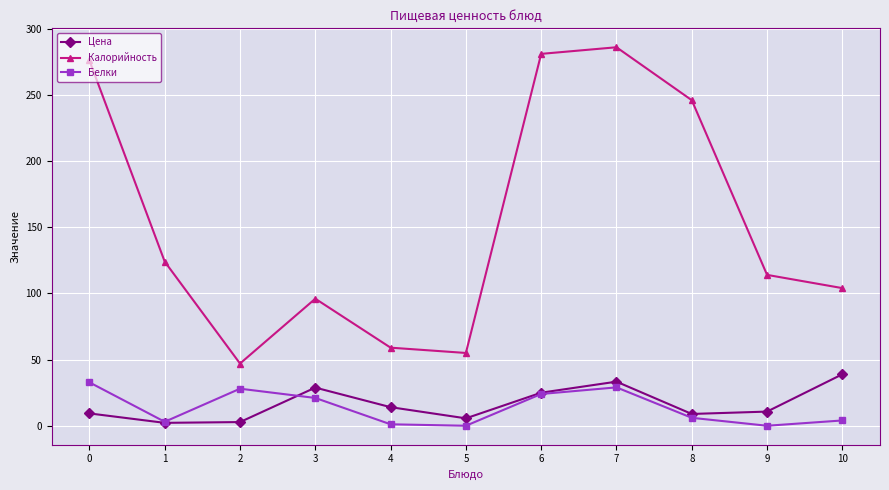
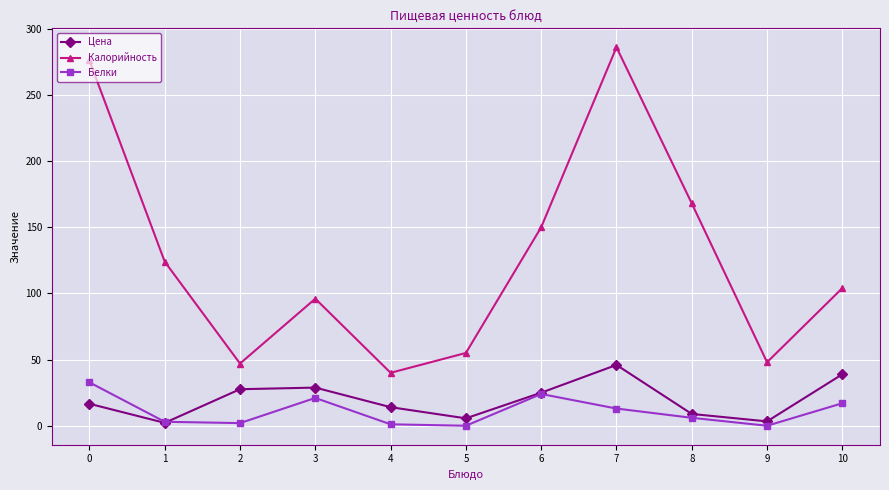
  {
    "Цена": {
-     "0": 9,
-     "2": 3,
+     "0": 17,
+     "2": 28,
      "3": 29,
      "4": 14,
      "5": 6,
-     "7": 33,
+     "7": 46,
      "8": 9,
-     "9": 11,
+     "9": 3,
      "10": 39
    },
    "Калорийность": {
      "1": 124,
      "2": 47,
      "3": 96,
-     "4": 59,
+     "4": 40,
      "5": 55,
-     "6": 281,
+     "6": 150,
      "7": 286,
-     "8": 246,
-     "9": 114,
+     "8": 168,
+     "9": 48,
      "10": 104
    },
    "Белки": {
      "0": 33,
-     "2": 28,
+     "2": 2,
      "3": 21,
      "4": 1,
      "5": 0,
-     "7": 29,
+     "7": 13,
      "8": 6,
      "9": 0,
-     "10": 4
+     "10": 17
    }
  }
